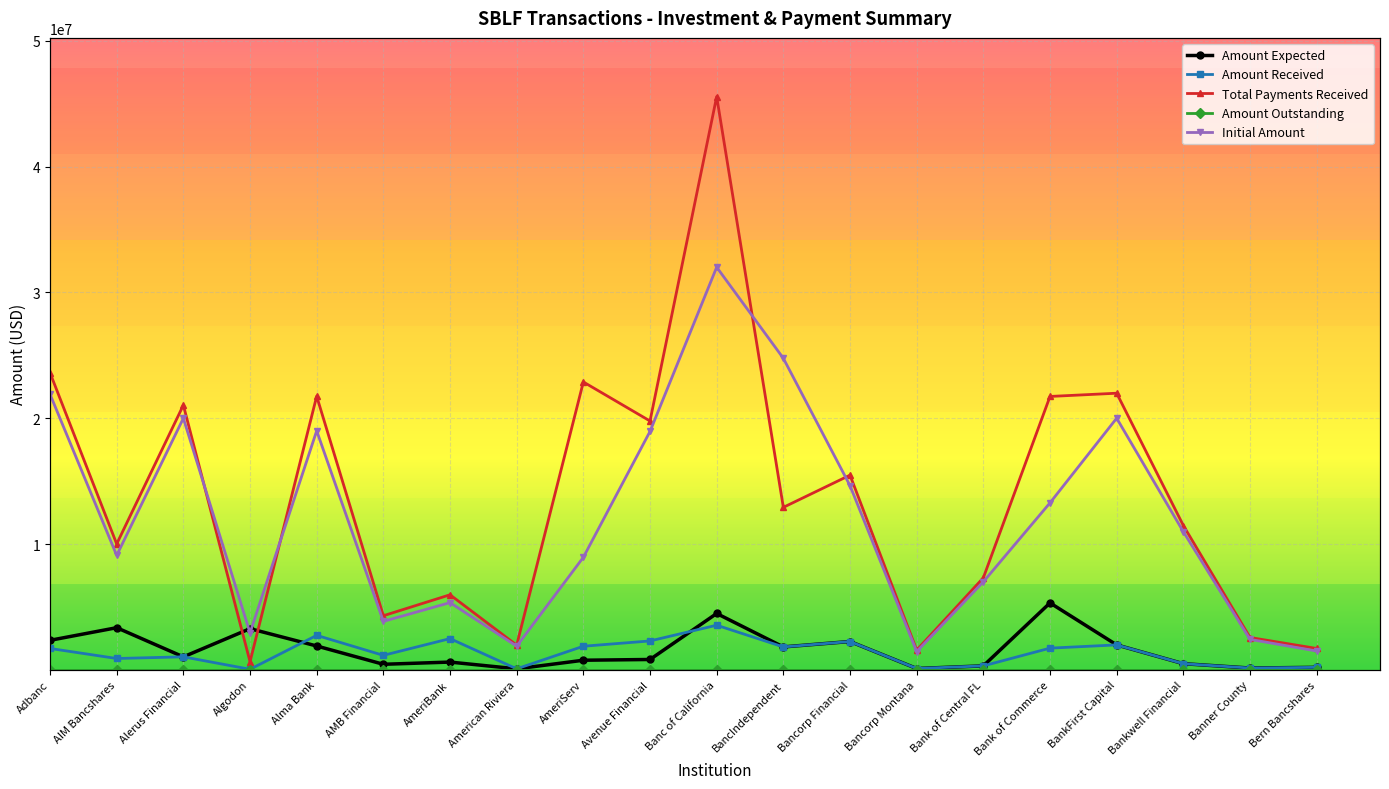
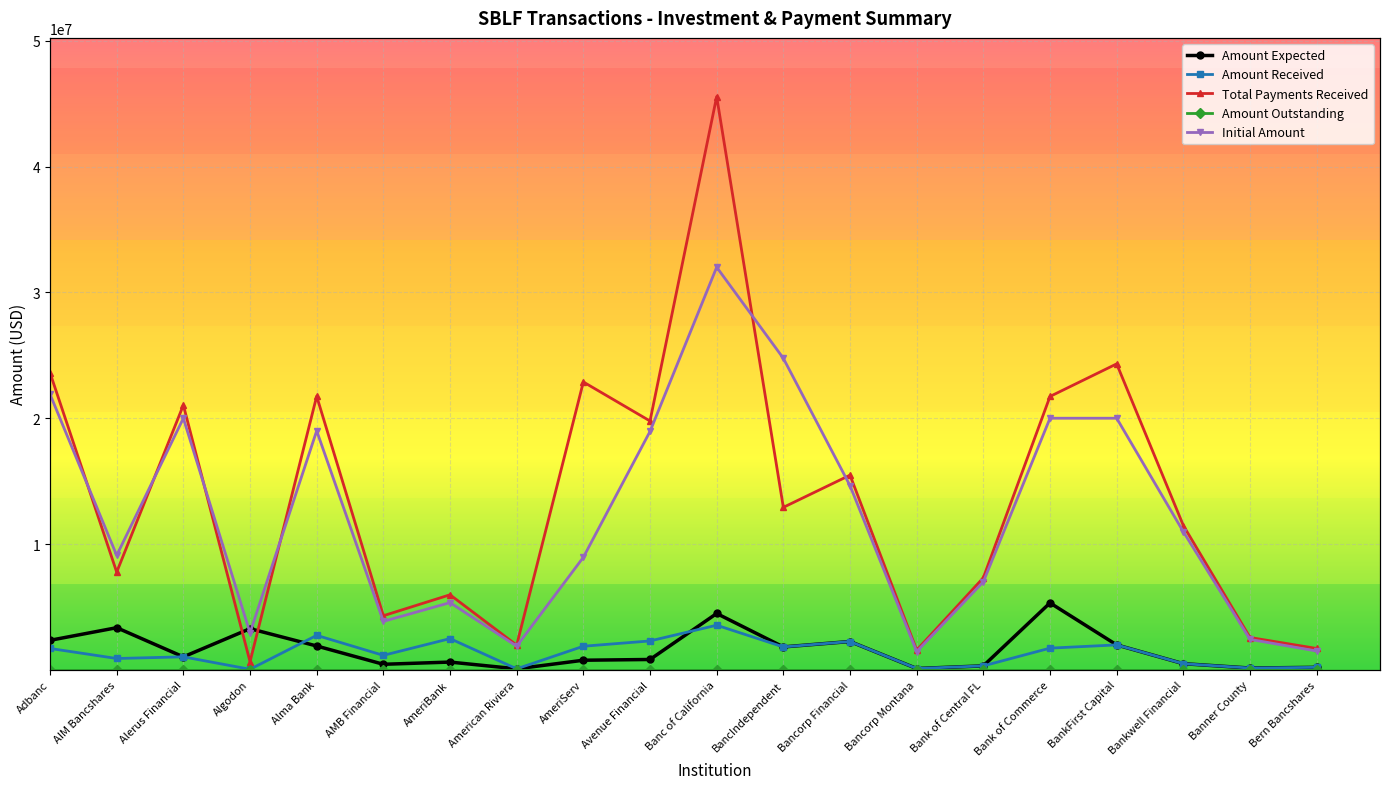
  {
    "Amount Expected": {
      "Adbanc": 2400000,
      "AIM Bancshares": 3400000,
      "Algodon": 3300000,
      "Alma Bank": 1900000,
      "AMB Financial": 400000,
      "AmeriBank": 600000,
      "AmeriServ": 800000,
      "Avenue Financial": 800000,
      "Banc of California": 4500000,
      "Bank of Commerce": 5300000
    },
    "Amount Received": {
      "Adbanc": 1700000,
      "AIM Bancshares": 900000,
      "Alma Bank": 2700000,
      "AMB Financial": 1200000,
      "AmeriBank": 2500000,
      "AmeriServ": 1900000,
      "Avenue Financial": 2300000,
      "Banc of California": 3600000,
      "Bank of Commerce": 1700000
    },
    "Total Payments Received": {
      "Adbanc": 23600000,
-     "AIM Bancshares": 10000000,
+     "AIM Bancshares": 7800000,
      "Alerus Financial": 21000000,
      "Algodon": 700000,
      "Alma Bank": 21700000,
      "AMB Financial": 4300000,
      "AmeriBank": 6000000,
      "AmeriServ": 22900000,
      "Avenue Financial": 19800000,
      "Banc of California": 45600000,
      "BancIndependent": 12900000,
      "Bancorp Financial": 15500000,
      "Bank of Central FL": 7300000,
      "Bank of Commerce": 21700000,
-     "BankFirst Capital": 22000000,
+     "BankFirst Capital": 24300000,
      "Bankwell Financial": 11500000
    },
    "Amount Outstanding": {
      "Adbanc": 0,
      "AIM Bancshares": 0,
      "Alerus Financial": 0,
      "Alma Bank": 0,
      "AMB Financial": 0,
      "AmeriBank": 0,
      "AmeriServ": 0,
      "Avenue Financial": 0,
      "Banc of California": 0,
      "BancIndependent": 0,
      "Bancorp Financial": 0,
      "Bank of Central FL": 0,
      "Bank of Commerce": 0,
      "BankFirst Capital": 0,
      "Bankwell Financial": 0,
      "Bern Bancshares": 0
    },
    "Initial Amount": {
      "Adbanc": 21900000,
      "AIM Bancshares": 9100000,
      "Alerus Financial": 20000000,
      "Algodon": 2900000,
      "Alma Bank": 19000000,
      "AMB Financial": 3900000,
      "AmeriBank": 5300000,
      "AmeriServ": 8900000,
      "Avenue Financial": 19000000,
      "Banc of California": 32000000,
      "BancIndependent": 24800000,
      "Bancorp Financial": 14600000,
      "Bank of Central FL": 7000000,
-     "Bank of Commerce": 13300000,
+     "Bank of Commerce": 20000000,
      "BankFirst Capital": 20000000,
      "Bankwell Financial": 11000000
    }
  }
